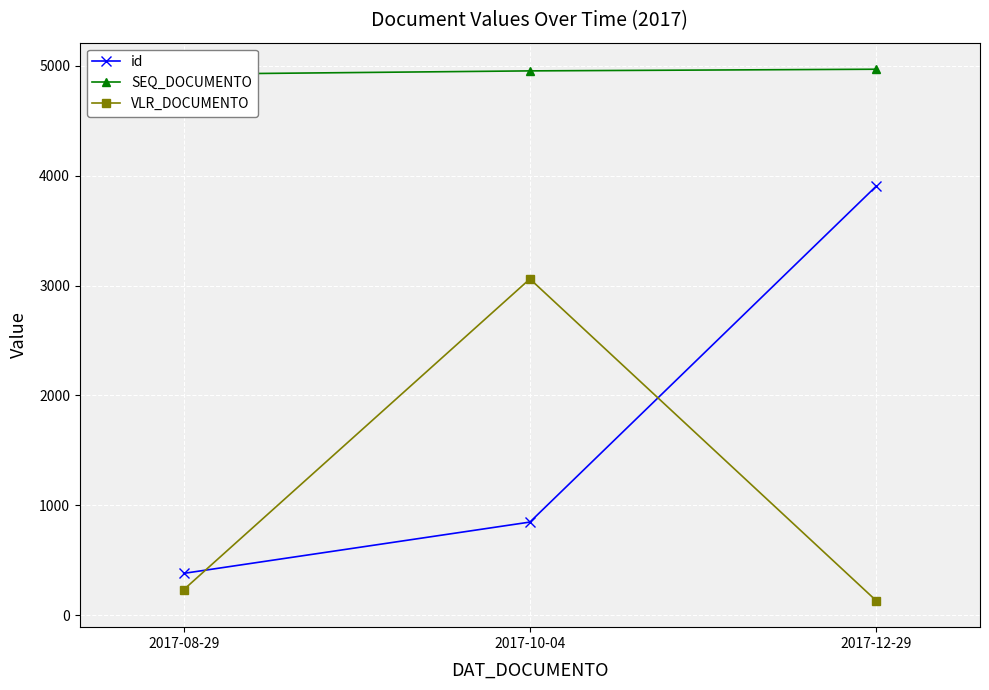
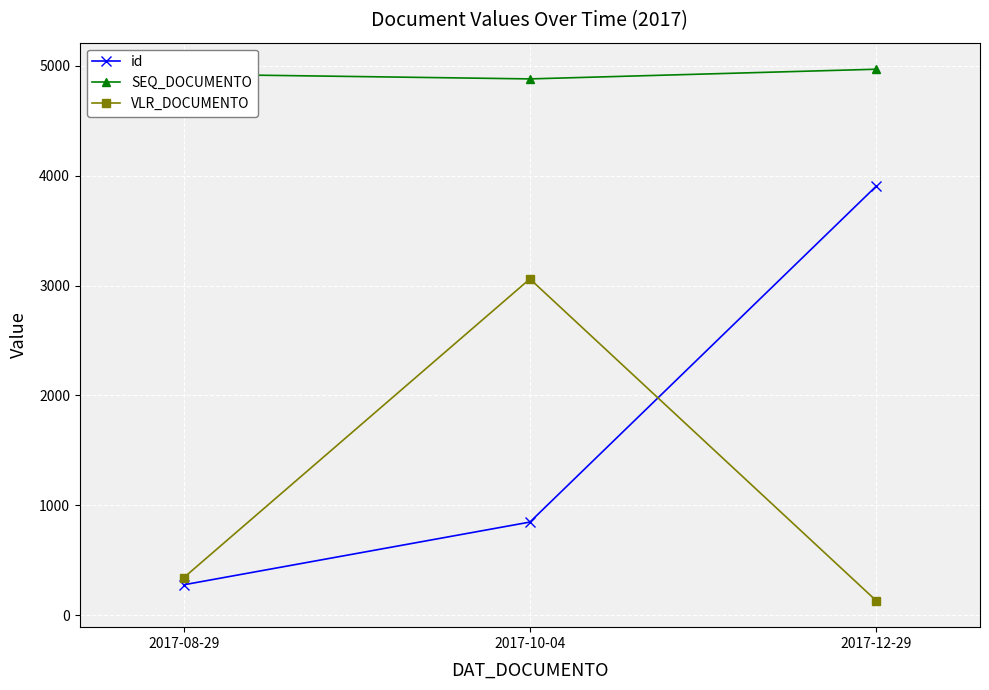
  {
    "id": {
-     "2017-08-29": 380,
+     "2017-08-29": 280,
      "2017-10-04": 850,
      "2017-12-29": 3900
    },
    "SEQ_DOCUMENTO": {
-     "2017-10-04": 4950,
+     "2017-10-04": 4880,
      "2017-12-29": 4970
    },
    "VLR_DOCUMENTO": {
-     "2017-08-29": 230,
+     "2017-08-29": 340,
      "2017-10-04": 3060,
      "2017-12-29": 130
    }
  }
